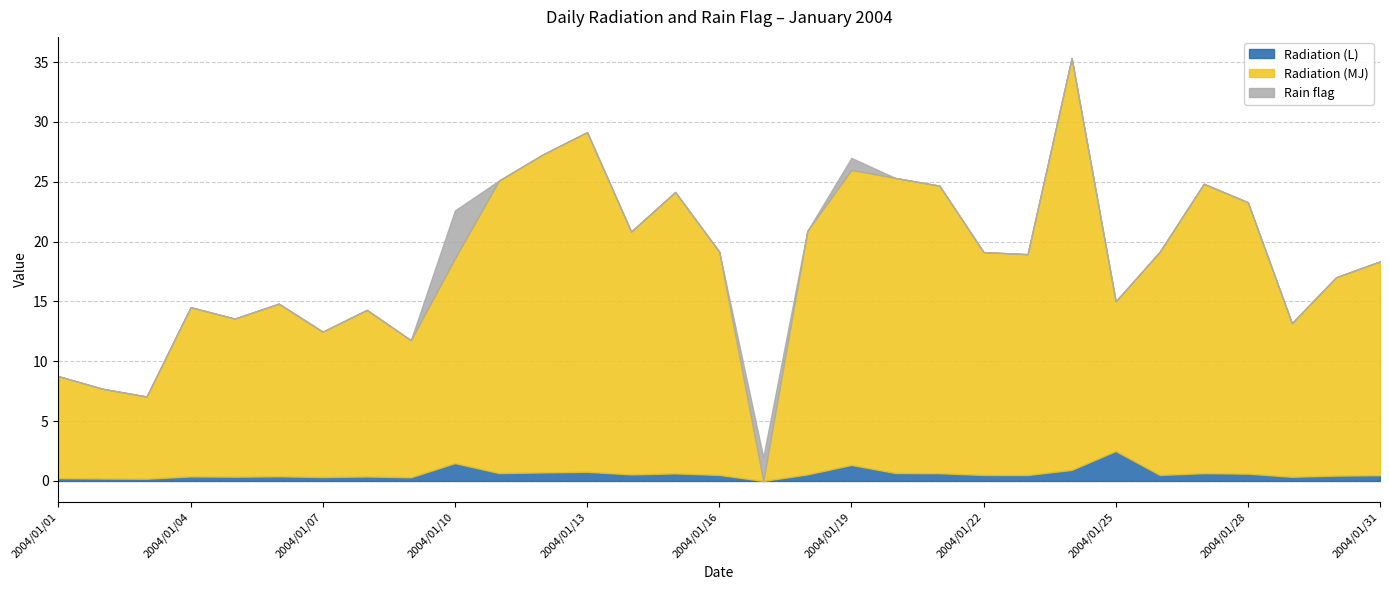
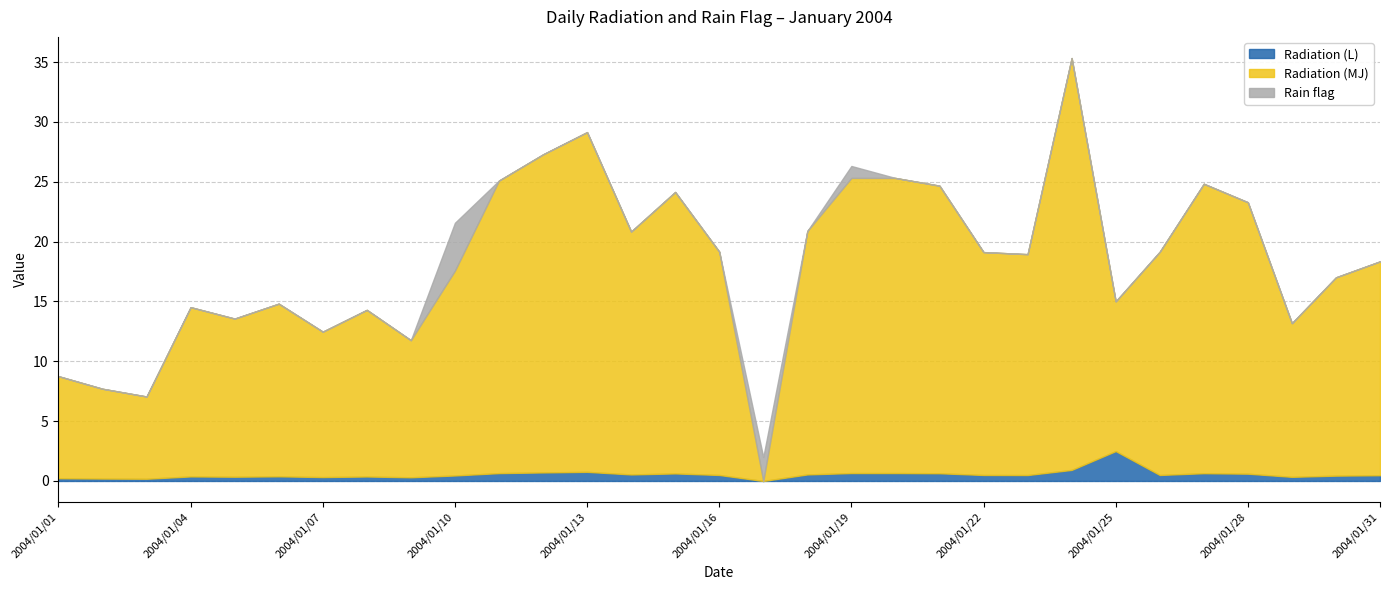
  {
    "Radiation (L)": {
      "2004/01/01": 0.2,
      "2004/01/04": 0.4,
      "2004/01/07": 0.3,
-     "2004/01/10": 1.5,
+     "2004/01/10": 0.5,
      "2004/01/13": 0.8,
      "2004/01/16": 0.5,
-     "2004/01/19": 1.3,
+     "2004/01/19": 0.7,
      "2004/01/22": 0.5,
      "2004/01/25": 2.5,
      "2004/01/28": 0.6,
      "2004/01/31": 0.5
    },
    "Radiation (MJ)": {
      "2004/01/10": 17.1,
      "2004/01/19": 24.7
    },
    "Rain flag": {
      "2004/01/10": 4.0,
      "2004/01/19": 1.0
    }
  }
